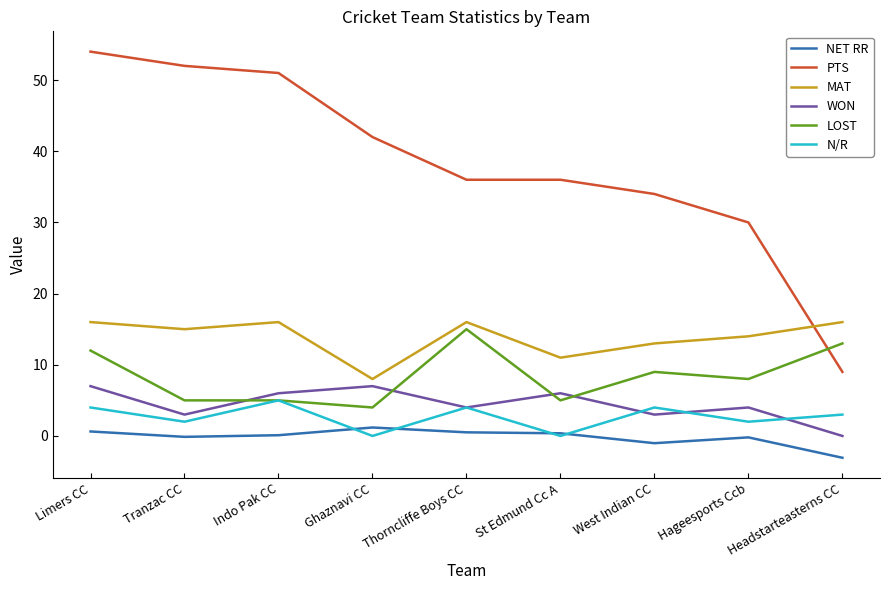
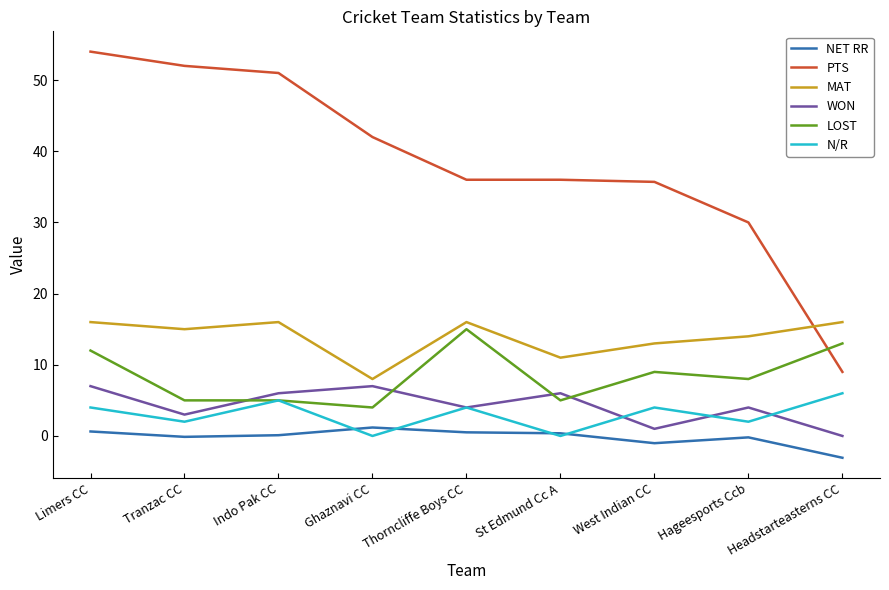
  {
    "NET RR": {
      "Limers CC": 1,
      "Tranzac CC": 0,
      "Indo Pak CC": 0,
      "Ghaznavi CC": 1,
      "Thorncliffe Boys CC": 1,
      "St Edmund Cc A": 0,
      "West Indian CC": -1,
      "Hageesports Ccb": 0,
      "Headstarteasterns CC": -3
    },
    "PTS": {
      "Limers CC": 54,
      "Tranzac CC": 52,
      "Indo Pak CC": 51,
      "Ghaznavi CC": 42,
      "Thorncliffe Boys CC": 36,
      "St Edmund Cc A": 36,
-     "West Indian CC": 34,
+     "West Indian CC": 36,
      "Hageesports Ccb": 30,
      "Headstarteasterns CC": 9
    },
    "MAT": {
      "Limers CC": 16,
      "Tranzac CC": 15,
      "Indo Pak CC": 16,
      "Ghaznavi CC": 8,
      "Thorncliffe Boys CC": 16,
      "St Edmund Cc A": 11,
      "West Indian CC": 13,
      "Hageesports Ccb": 14,
      "Headstarteasterns CC": 16
    },
    "WON": {
      "Limers CC": 7,
      "Tranzac CC": 3,
      "Indo Pak CC": 6,
      "Ghaznavi CC": 7,
      "St Edmund Cc A": 6,
-     "West Indian CC": 3,
+     "West Indian CC": 1,
      "Hageesports Ccb": 4,
      "Headstarteasterns CC": 0
    },
    "LOST": {
      "Limers CC": 12,
      "Tranzac CC": 5,
      "Ghaznavi CC": 4,
      "Thorncliffe Boys CC": 15,
      "St Edmund Cc A": 5,
      "West Indian CC": 9,
      "Hageesports Ccb": 8,
      "Headstarteasterns CC": 13
    },
    "N/R": {
      "Limers CC": 4,
      "Tranzac CC": 2,
      "Ghaznavi CC": 0,
      "St Edmund Cc A": 0,
      "West Indian CC": 4,
      "Hageesports Ccb": 2,
-     "Headstarteasterns CC": 3
+     "Headstarteasterns CC": 6
    }
  }
